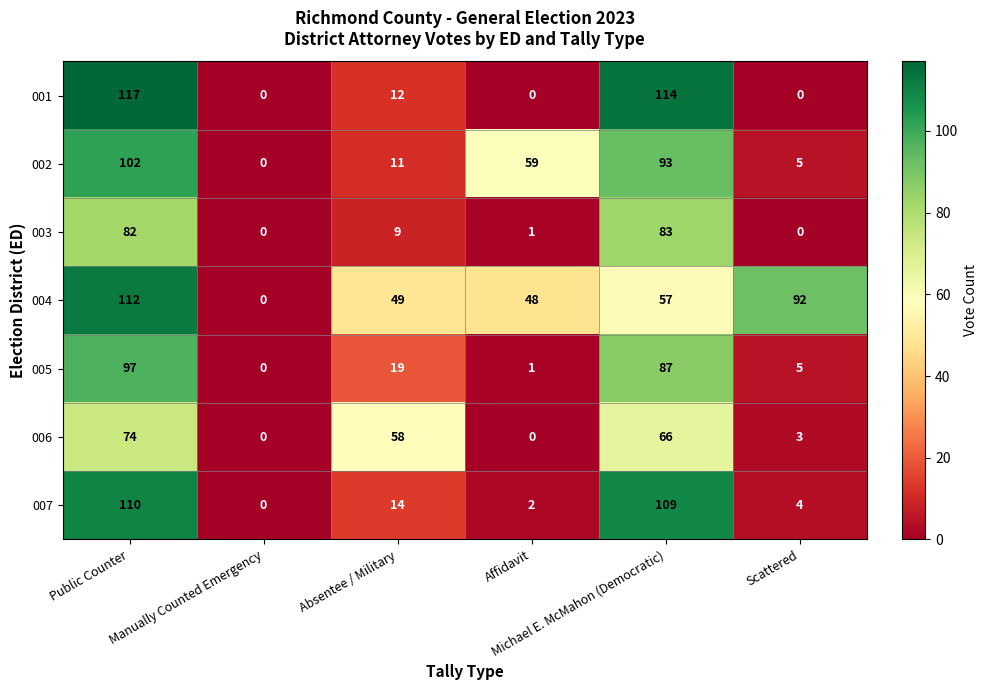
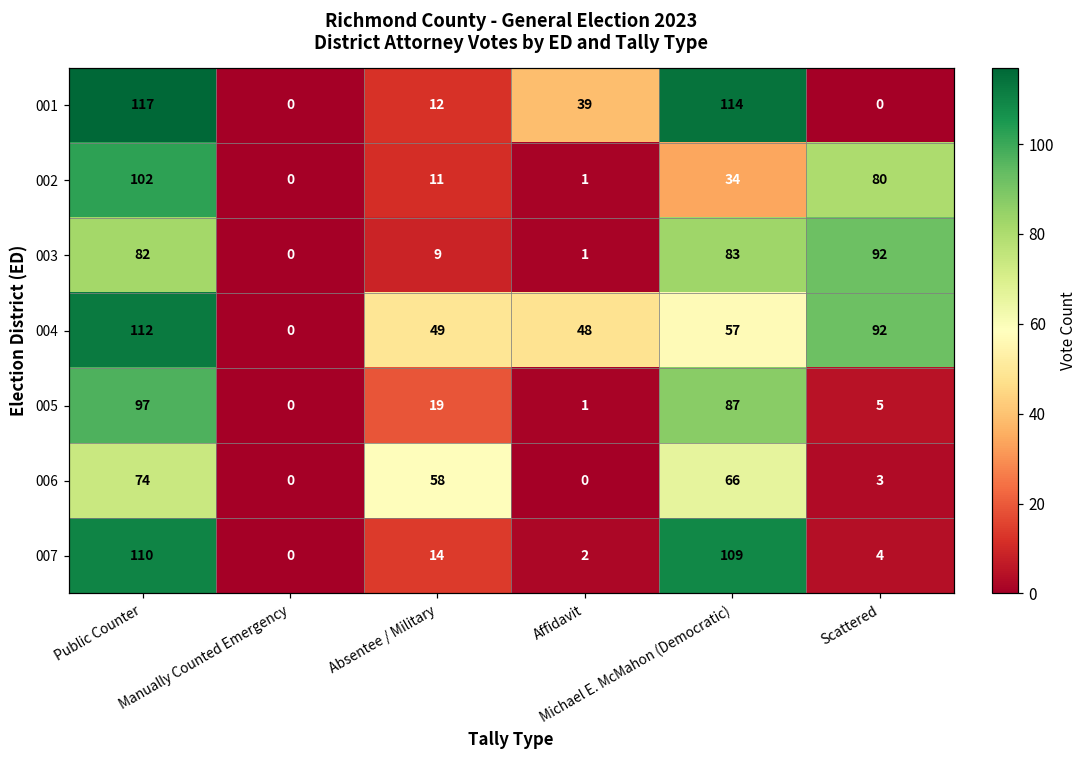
  {
    "001": {
      "Public Counter": 117,
      "Manually Counted Emergency": 0,
      "Absentee / Military": 12,
-     "Affidavit": 0,
+     "Affidavit": 39,
      "Michael E. McMahon (Democratic)": 114,
      "Scattered": 0
    },
    "002": {
      "Public Counter": 102,
      "Manually Counted Emergency": 0,
      "Absentee / Military": 11,
-     "Affidavit": 59,
-     "Michael E. McMahon (Democratic)": 93,
-     "Scattered": 5
+     "Affidavit": 1,
+     "Michael E. McMahon (Democratic)": 34,
+     "Scattered": 80
    },
    "003": {
      "Public Counter": 82,
      "Manually Counted Emergency": 0,
      "Absentee / Military": 9,
      "Affidavit": 1,
      "Michael E. McMahon (Democratic)": 83,
-     "Scattered": 0
+     "Scattered": 92
    },
    "004": {
      "Public Counter": 112,
      "Manually Counted Emergency": 0,
      "Absentee / Military": 49,
      "Affidavit": 48,
      "Michael E. McMahon (Democratic)": 57,
      "Scattered": 92
    },
    "005": {
      "Public Counter": 97,
      "Manually Counted Emergency": 0,
      "Absentee / Military": 19,
      "Affidavit": 1,
      "Michael E. McMahon (Democratic)": 87,
      "Scattered": 5
    },
    "006": {
      "Public Counter": 74,
      "Manually Counted Emergency": 0,
      "Absentee / Military": 58,
      "Affidavit": 0,
      "Michael E. McMahon (Democratic)": 66,
      "Scattered": 3
    },
    "007": {
      "Public Counter": 110,
      "Manually Counted Emergency": 0,
      "Absentee / Military": 14,
      "Affidavit": 2,
      "Michael E. McMahon (Democratic)": 109,
      "Scattered": 4
    }
  }
